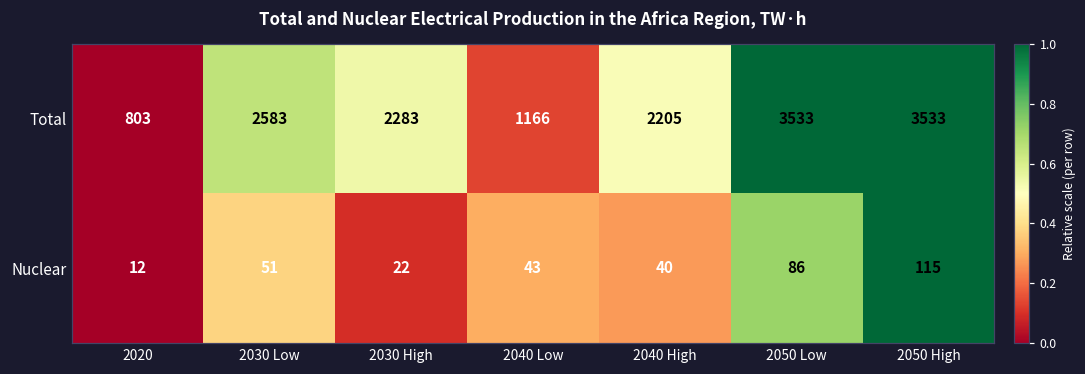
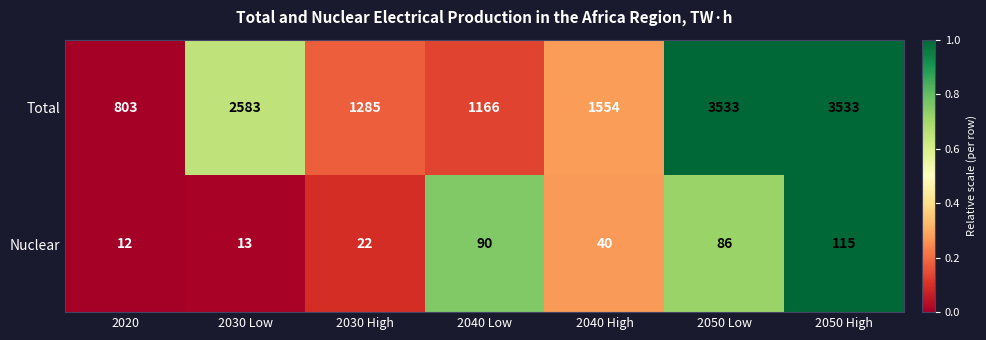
  {
    "Total": {
      "2020": 803,
      "2030 Low": 2583,
-     "2030 High": 2283,
+     "2030 High": 1285,
      "2040 Low": 1166,
-     "2040 High": 2205,
+     "2040 High": 1554,
      "2050 Low": 3533,
      "2050 High": 3533
    },
    "Nuclear": {
      "2020": 12,
-     "2030 Low": 51,
+     "2030 Low": 13,
      "2030 High": 22,
-     "2040 Low": 43,
+     "2040 Low": 90,
      "2040 High": 40,
      "2050 Low": 86,
      "2050 High": 115
    }
  }
